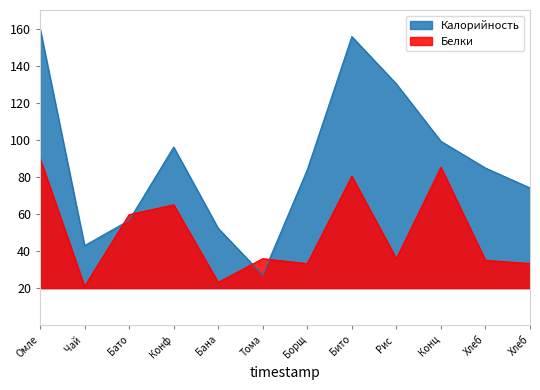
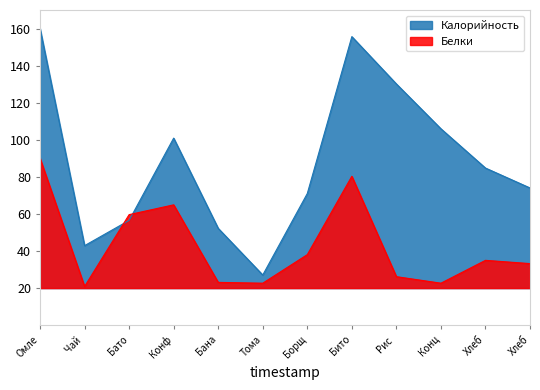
  {
    "Калорийность": {
      "Омле": 160,
      "Чай": 43,
      "Бато": 57,
-     "Конф": 96,
+     "Конф": 101,
      "Бана": 52,
      "Тома": 27,
-     "Борщ": 84,
+     "Борщ": 71,
      "Бито": 156,
      "Рис": 130,
-     "Конц": 99
+     "Конц": 106
    },
    "Белки": {
      "Омле": 90,
      "Чай": 21,
      "Бато": 60,
      "Конф": 65,
      "Бана": 23,
-     "Тома": 36,
-     "Борщ": 33,
+     "Тома": 23,
+     "Борщ": 38,
      "Бито": 80,
-     "Рис": 36,
-     "Конц": 85
+     "Рис": 26,
+     "Конц": 23
    }
  }
